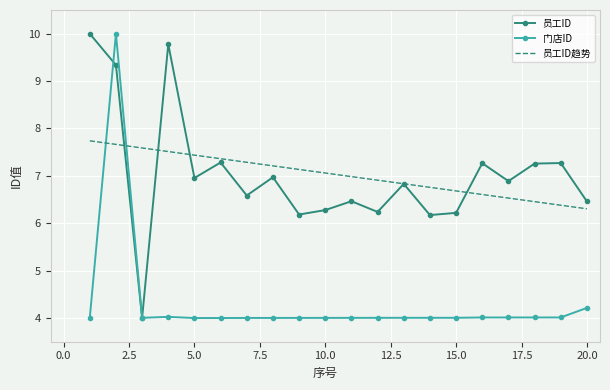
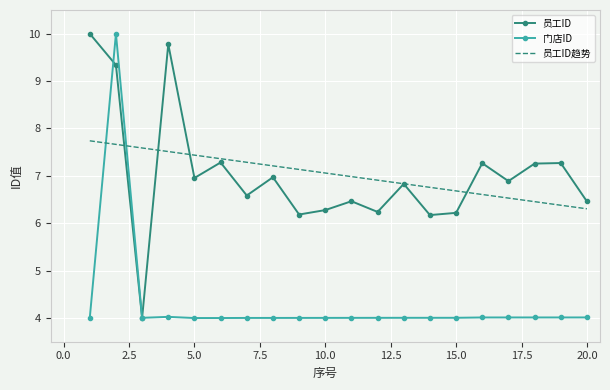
  {
    "门店ID": {
      "5.0": 4.0,
      "10.0": 4.0,
      "15.0": 4.0,
-     "20.0": 4.2
+     "20.0": 4.0
    }
  }
